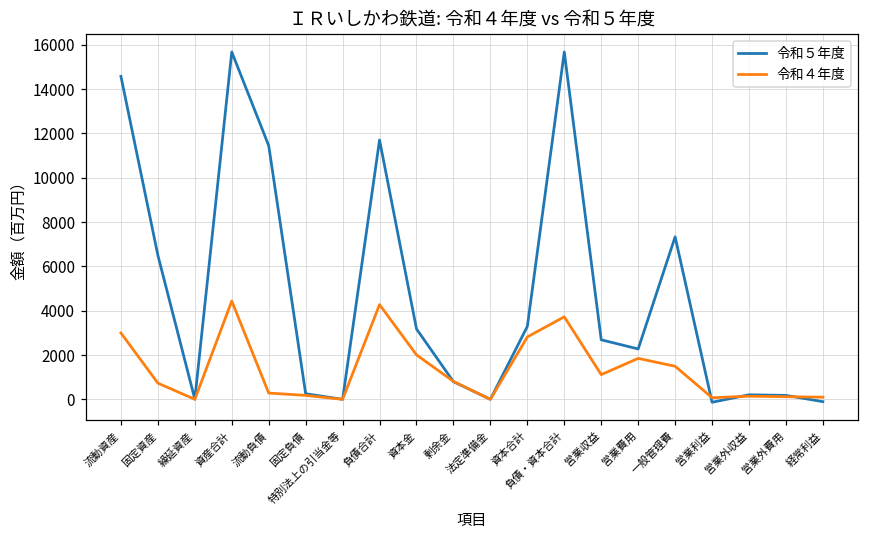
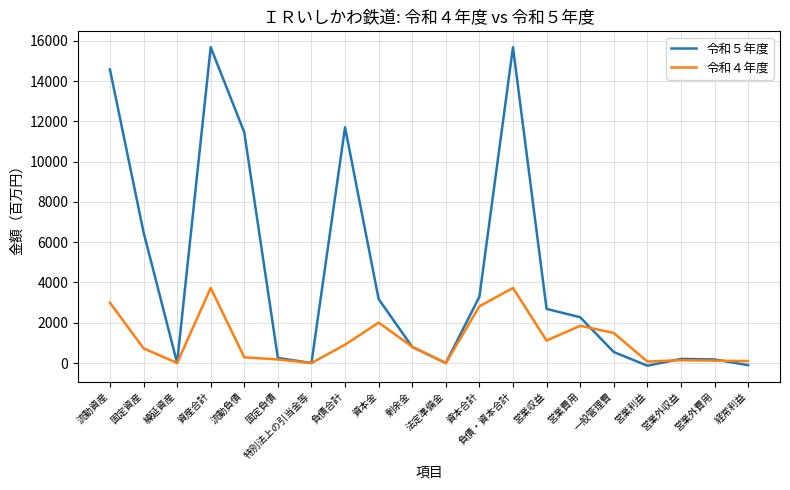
  {
    "令和５年度": {
      "流動資産": 14600,
      "固定資産": 6500,
      "資産合計": 15700,
      "流動負債": 11500,
      "負債合計": 11700,
      "資本金": 3200,
      "資本合計": 3300,
      "負債・資本合計": 15700,
      "営業収益": 2700,
      "営業費用": 2300,
-     "一般管理費": 7300,
+     "一般管理費": 500,
      "営業利益": -100,
      "経常利益": -100
    },
    "令和４年度": {
      "流動資産": 3000,
      "固定資産": 700,
-     "資産合計": 4400,
+     "資産合計": 3700,
      "流動負債": 300,
-     "負債合計": 4300,
+     "負債合計": 900,
      "資本金": 2000,
      "資本合計": 2800,
      "負債・資本合計": 3700,
      "営業収益": 1100,
      "営業費用": 1800,
      "一般管理費": 1500,
      "営業利益": 100,
      "経常利益": 100
    }
  }
